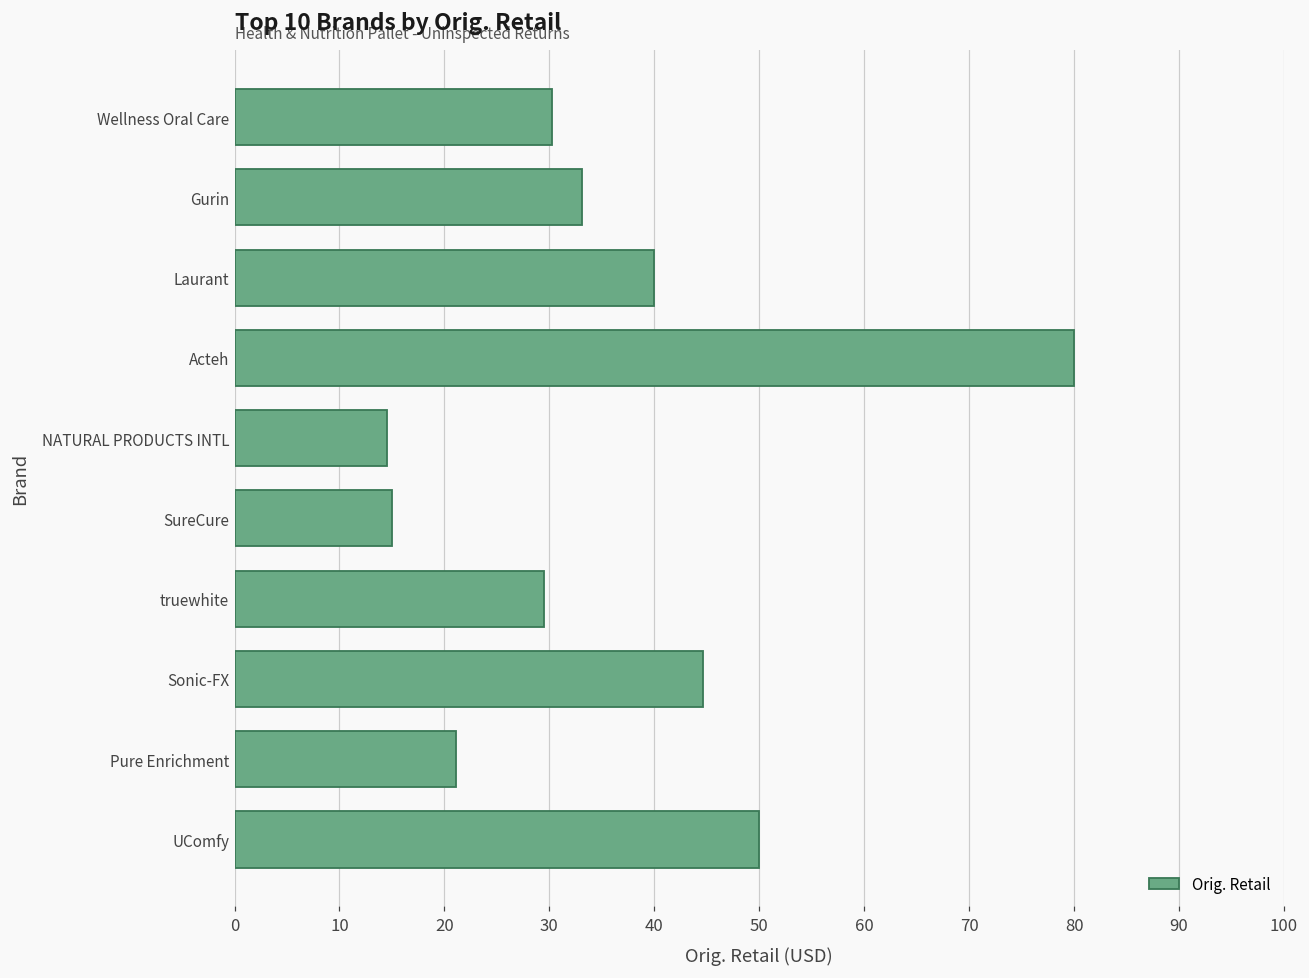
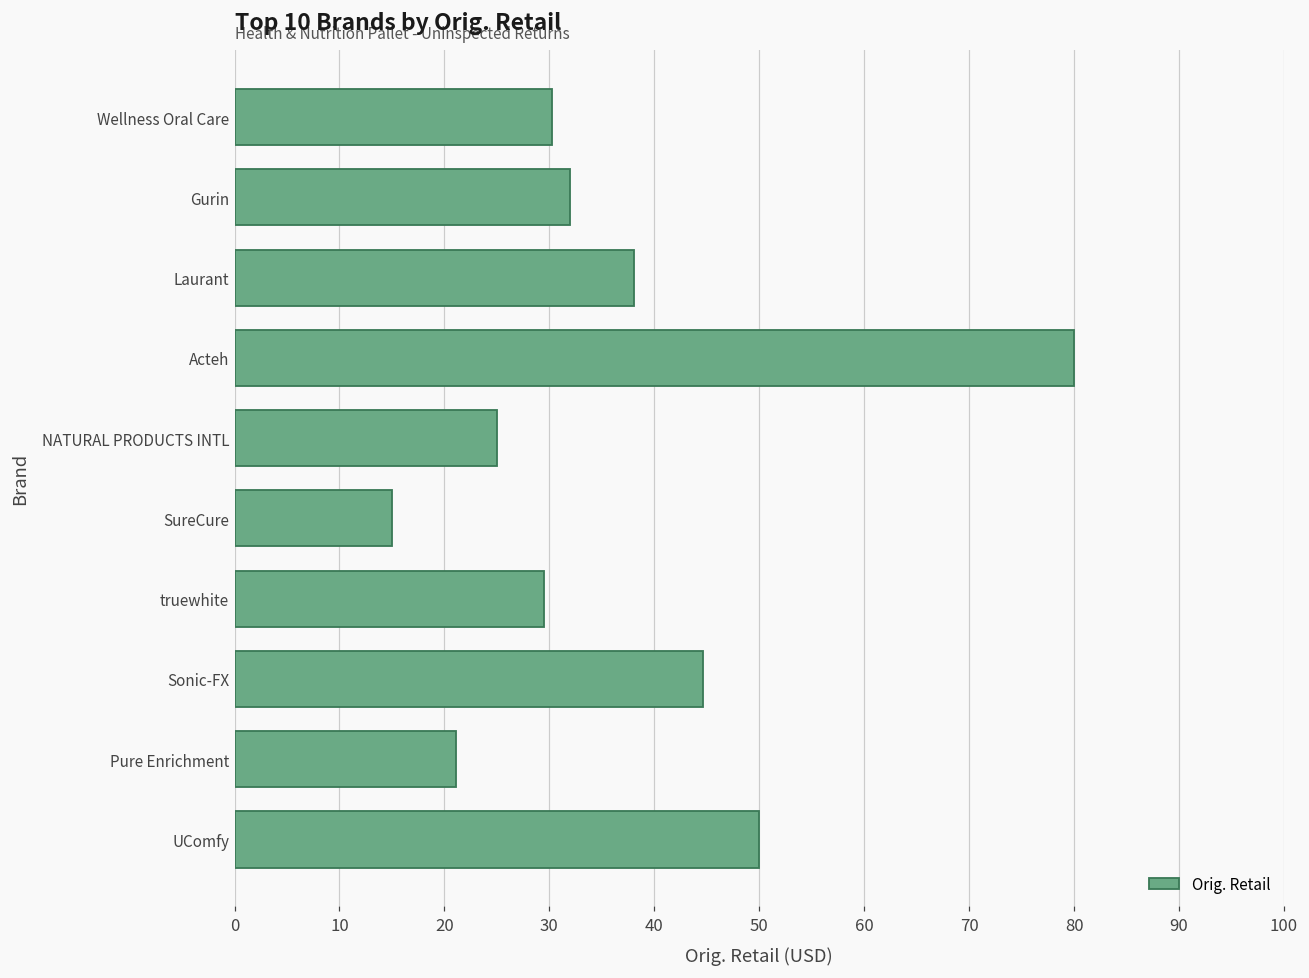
  {
    "Wellness Oral Care": 30,
-   "Gurin": 33,
-   "Laurant": 40,
+   "Gurin": 32,
+   "Laurant": 38,
    "Acteh": 80,
-   "NATURAL PRODUCTS INTL": 15,
+   "NATURAL PRODUCTS INTL": 25,
    "SureCure": 15,
    "truewhite": 29,
    "Sonic-FX": 45,
    "Pure Enrichment": 21,
    "UComfy": 50
  }
